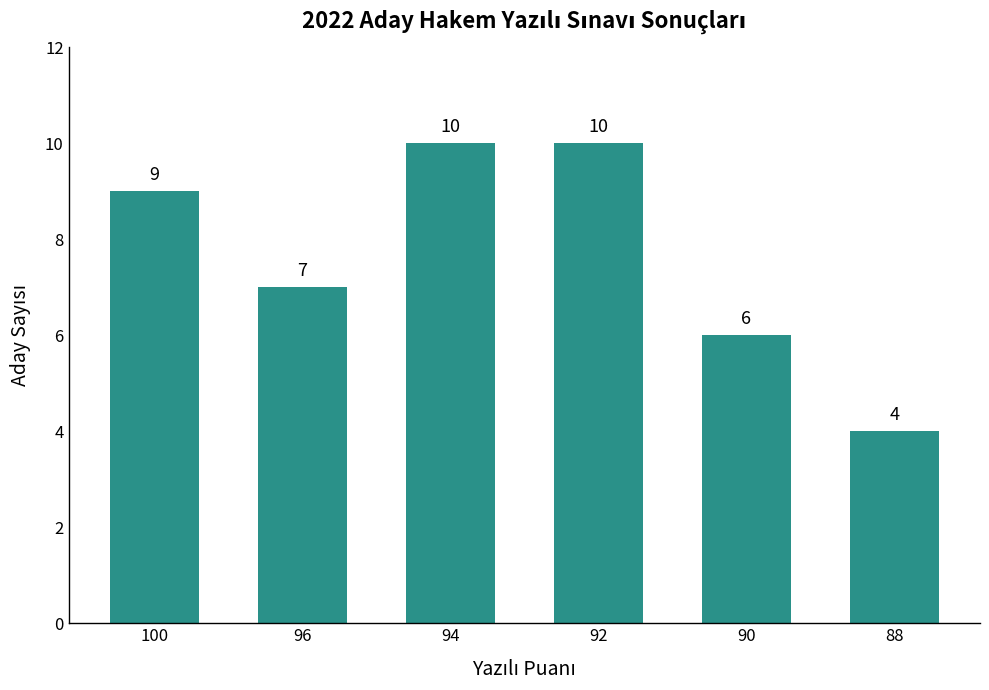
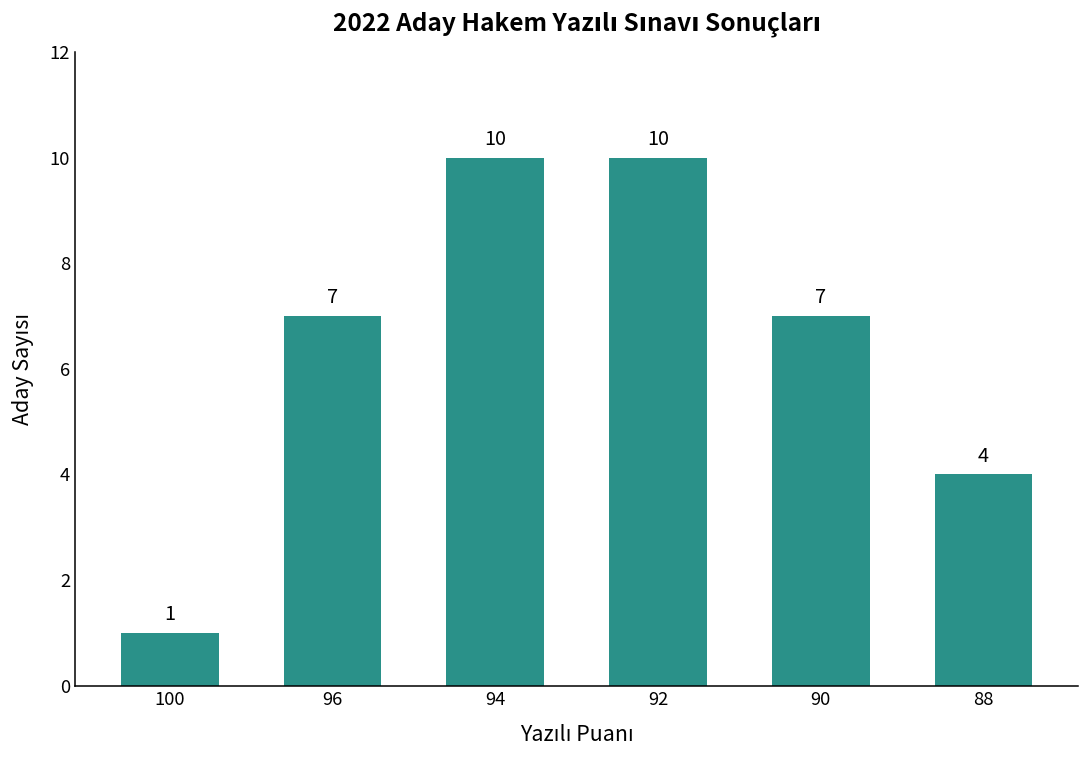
  {
-   "100": 9,
+   "100": 1,
    "96": 7,
    "94": 10,
    "92": 10,
-   "90": 6,
+   "90": 7,
    "88": 4
  }
